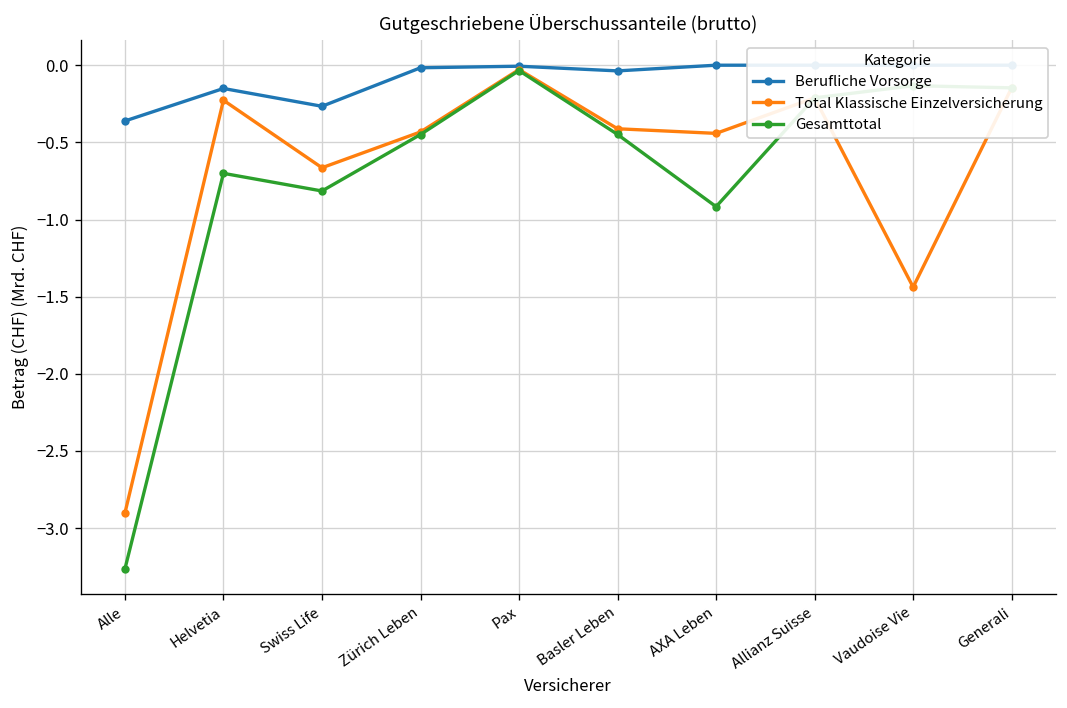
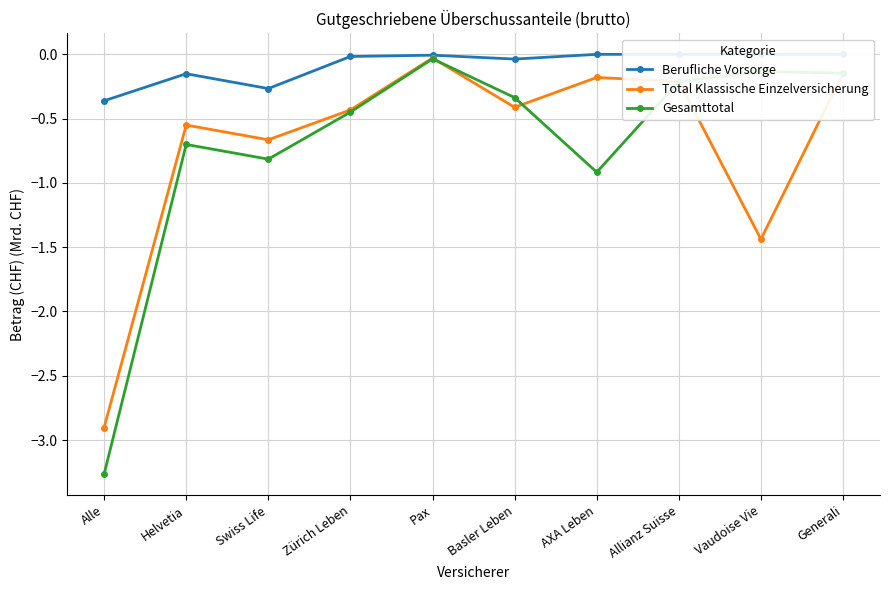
  {
    "Berufliche Vorsorge": {
      "Alle": -0.36,
      "Helvetia": -0.15,
      "Swiss Life": -0.27,
      "Zürich Leben": -0.02,
      "Pax": -0.01,
      "Basler Leben": -0.04,
      "AXA Leben": 0.00
    },
    "Total Klassische Einzelversicherung": {
      "Alle": -2.90,
-     "Helvetia": -0.23,
+     "Helvetia": -0.55,
      "Swiss Life": -0.66,
      "Basler Leben": -0.41,
-     "AXA Leben": -0.44,
+     "AXA Leben": -0.18,
      "Vaudoise Vie": -1.44
    },
    "Gesamttotal": {
      "Alle": -3.26,
      "Helvetia": -0.70,
      "Swiss Life": -0.82,
-     "Basler Leben": -0.45,
+     "Basler Leben": -0.34,
      "AXA Leben": -0.92
    }
  }
